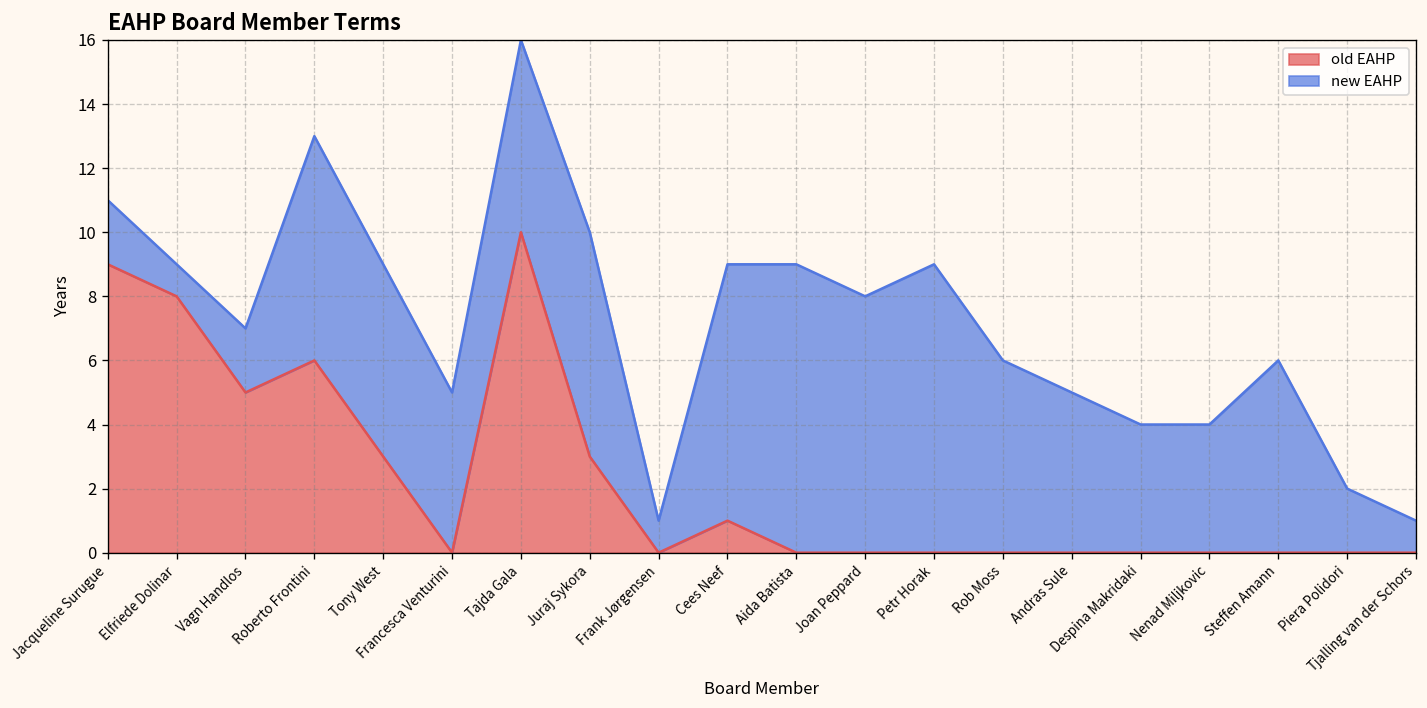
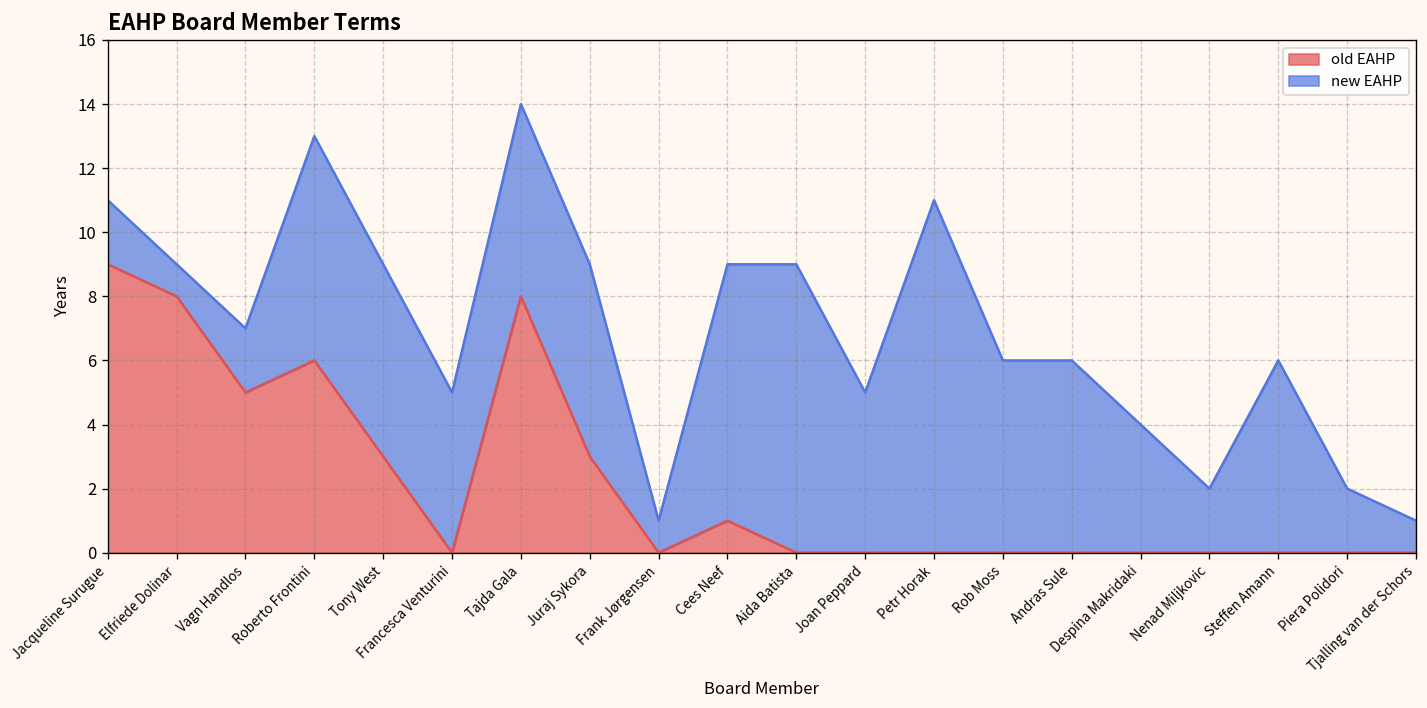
  {
    "old EAHP": {
      "Jacqueline Surugue": 9,
      "Elfriede Dolinar": 8,
      "Vagn Handlos": 5,
      "Roberto Frontini": 6,
      "Tony West": 3,
      "Francesca Venturini": 0,
-     "Tajda Gala": 10,
+     "Tajda Gala": 8,
      "Juraj Sykora": 3,
      "Frank Jørgensen": 0,
      "Cees Neef": 1,
      "Aida Batista": 0,
      "Joan Peppard": 0,
      "Petr Horak": 0,
      "Rob Moss": 0,
      "Andras Sule": 0,
      "Despina Makridaki": 0,
      "Nenad Miljkovic": 0,
      "Steffen Amann": 0,
      "Piera Polidori": 0,
      "Tjalling van der Schors": 0
    },
    "new EAHP": {
      "Jacqueline Surugue": 2,
      "Elfriede Dolinar": 1,
      "Vagn Handlos": 2,
      "Roberto Frontini": 7,
      "Tony West": 6,
      "Francesca Venturini": 5,
      "Tajda Gala": 6,
-     "Juraj Sykora": 7,
+     "Juraj Sykora": 6,
      "Frank Jørgensen": 1,
      "Cees Neef": 8,
      "Aida Batista": 9,
-     "Joan Peppard": 8,
-     "Petr Horak": 9,
+     "Joan Peppard": 5,
+     "Petr Horak": 11,
      "Rob Moss": 6,
-     "Andras Sule": 5,
+     "Andras Sule": 6,
      "Despina Makridaki": 4,
-     "Nenad Miljkovic": 4,
+     "Nenad Miljkovic": 2,
      "Steffen Amann": 6,
      "Piera Polidori": 2,
      "Tjalling van der Schors": 1
    }
  }
